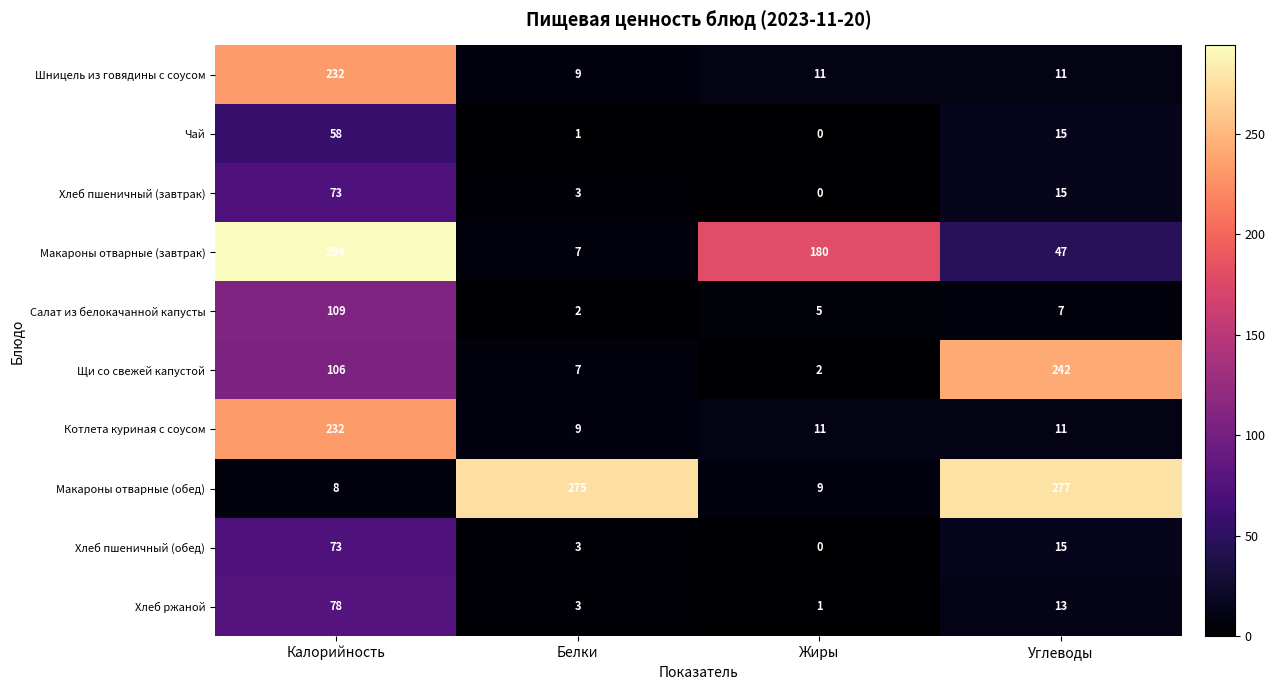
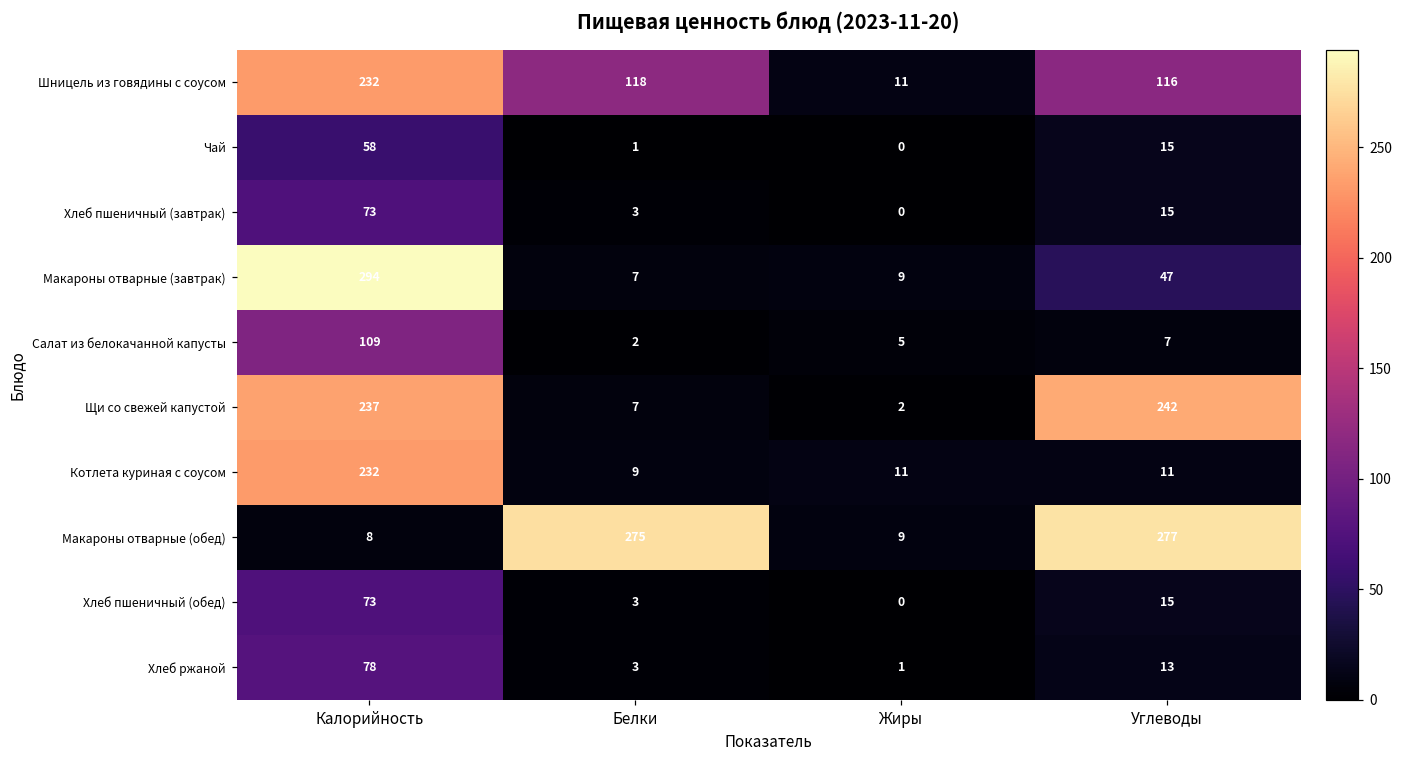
  {
    "Шницель из говядины с соусом": {
      "Калорийность": 232,
-     "Белки": 9,
+     "Белки": 118,
      "Жиры": 11,
-     "Углеводы": 11
+     "Углеводы": 116
    },
    "Чай": {
      "Калорийность": 58,
      "Белки": 1,
      "Жиры": 0,
      "Углеводы": 15
    },
    "Хлеб пшеничный (завтрак)": {
      "Калорийность": 73,
      "Белки": 3,
      "Жиры": 0,
      "Углеводы": 15
    },
    "Макароны отварные (завтрак)": {
      "Калорийность": 294,
      "Белки": 7,
-     "Жиры": 180,
+     "Жиры": 9,
      "Углеводы": 47
    },
    "Салат из белокачанной капусты": {
      "Калорийность": 109,
      "Белки": 2,
      "Жиры": 5,
      "Углеводы": 7
    },
    "Щи со свежей капустой": {
-     "Калорийность": 106,
+     "Калорийность": 237,
      "Белки": 7,
      "Жиры": 2,
      "Углеводы": 242
    },
    "Котлета куриная с соусом": {
      "Калорийность": 232,
      "Белки": 9,
      "Жиры": 11,
      "Углеводы": 11
    },
    "Макароны отварные (обед)": {
      "Калорийность": 8,
      "Белки": 275,
      "Жиры": 9,
      "Углеводы": 277
    },
    "Хлеб пшеничный (обед)": {
      "Калорийность": 73,
      "Белки": 3,
      "Жиры": 0,
      "Углеводы": 15
    },
    "Хлеб ржаной": {
      "Калорийность": 78,
      "Белки": 3,
      "Жиры": 1,
      "Углеводы": 13
    }
  }
